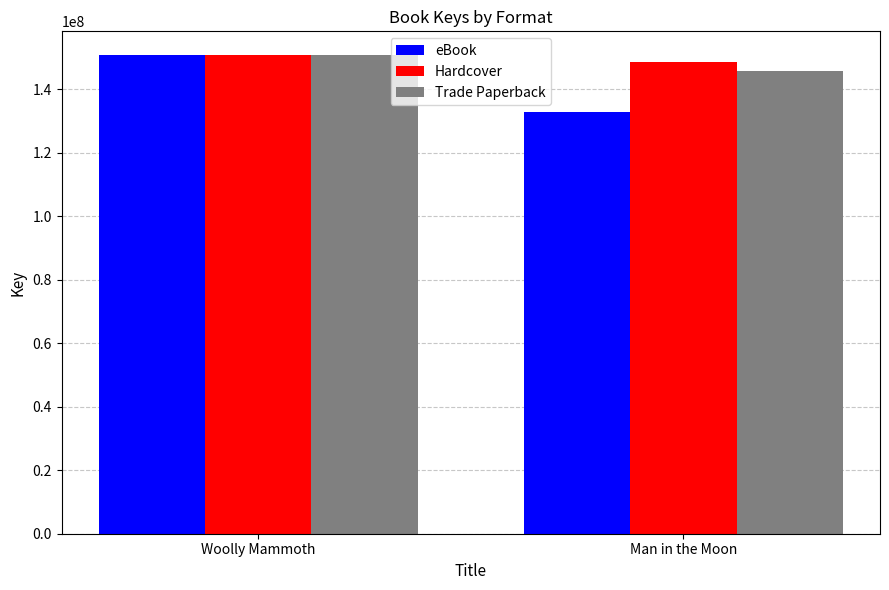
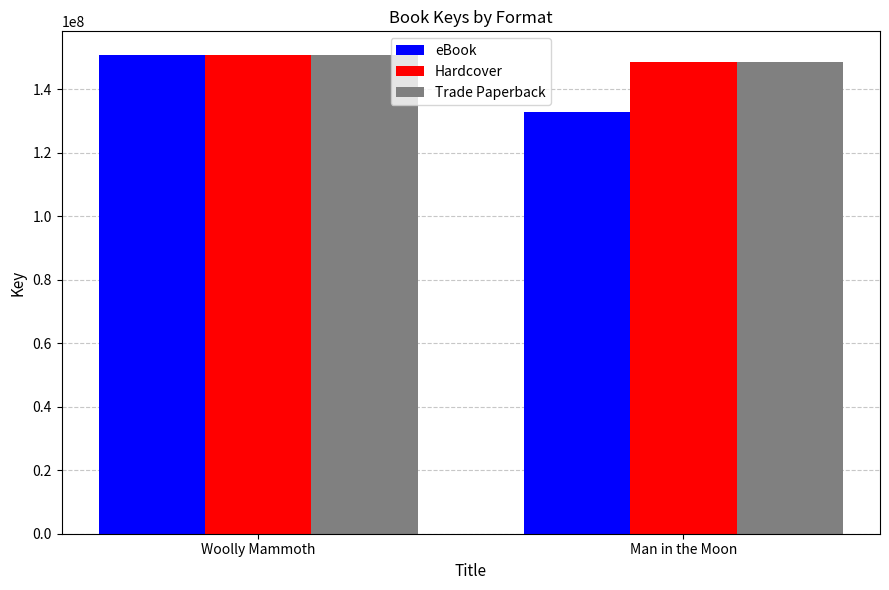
  {
    "eBook": {
      "Woolly Mammoth": 151000000,
      "Man in the Moon": 133000000
    },
    "Hardcover": {
      "Woolly Mammoth": 151000000,
      "Man in the Moon": 148000000
    },
    "Trade Paperback": {
      "Woolly Mammoth": 151000000,
-     "Man in the Moon": 146000000
+     "Man in the Moon": 148000000
    }
  }
